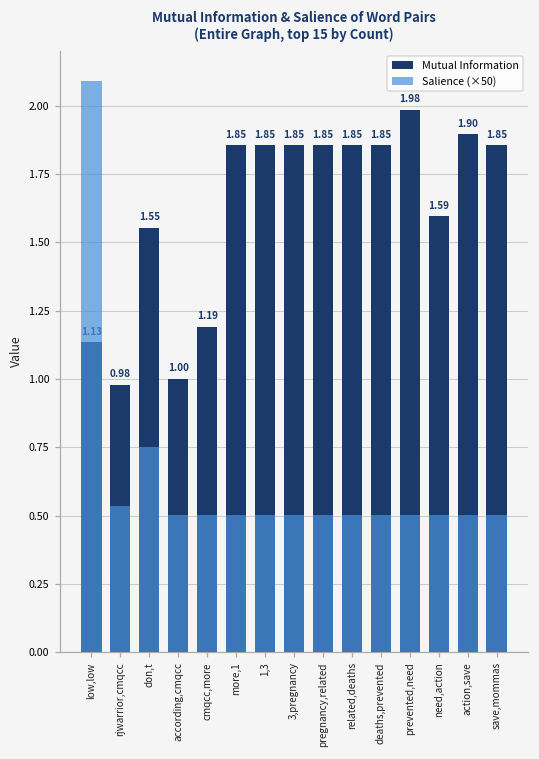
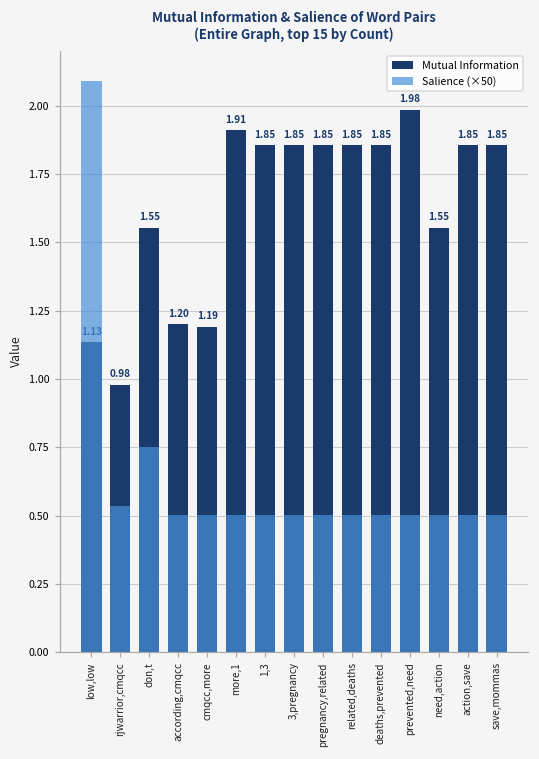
  {
    "Mutual Information": {
      "rjwarrior,cmqcc": 0.98,
      "don,t": 1.55,
-     "according,cmqcc": 1.00,
+     "according,cmqcc": 1.20,
      "cmqcc,more": 1.19,
-     "more,1": 1.85,
+     "more,1": 1.91,
      "1,3": 1.85,
      "3,pregnancy": 1.85,
      "pregnancy,related": 1.85,
      "related,deaths": 1.85,
      "deaths,prevented": 1.85,
      "prevented,need": 1.98,
-     "need,action": 1.59,
-     "action,save": 1.90,
+     "need,action": 1.55,
+     "action,save": 1.85,
      "save,mommas": 1.85
    }
  }
